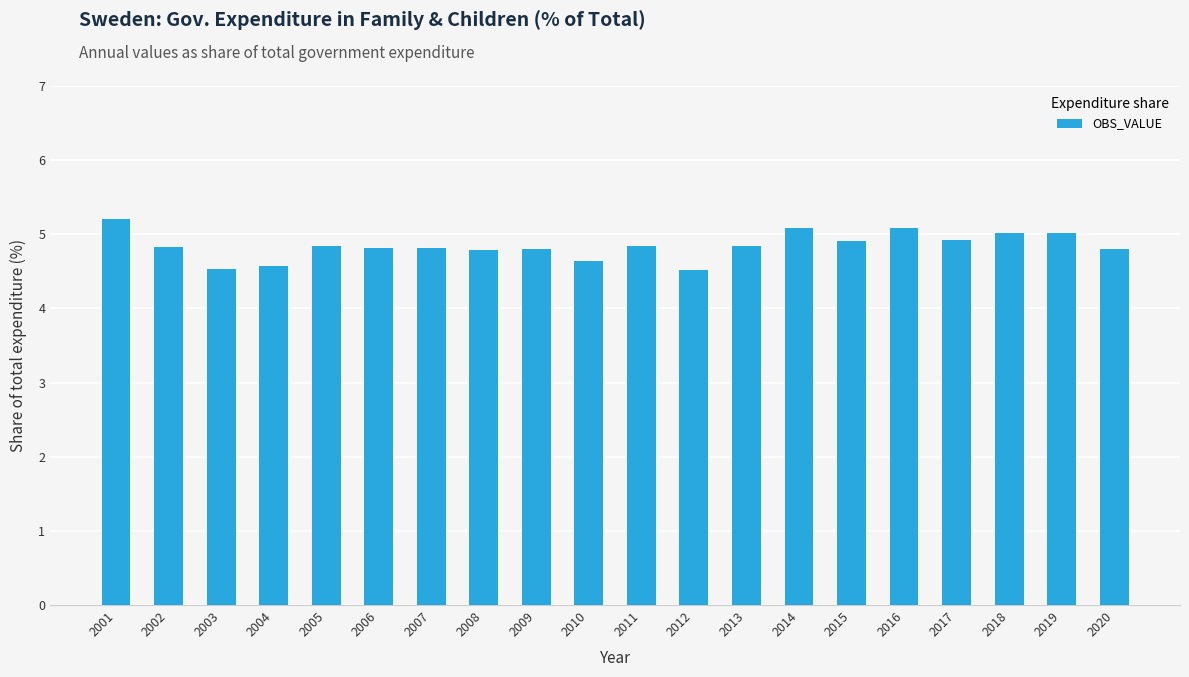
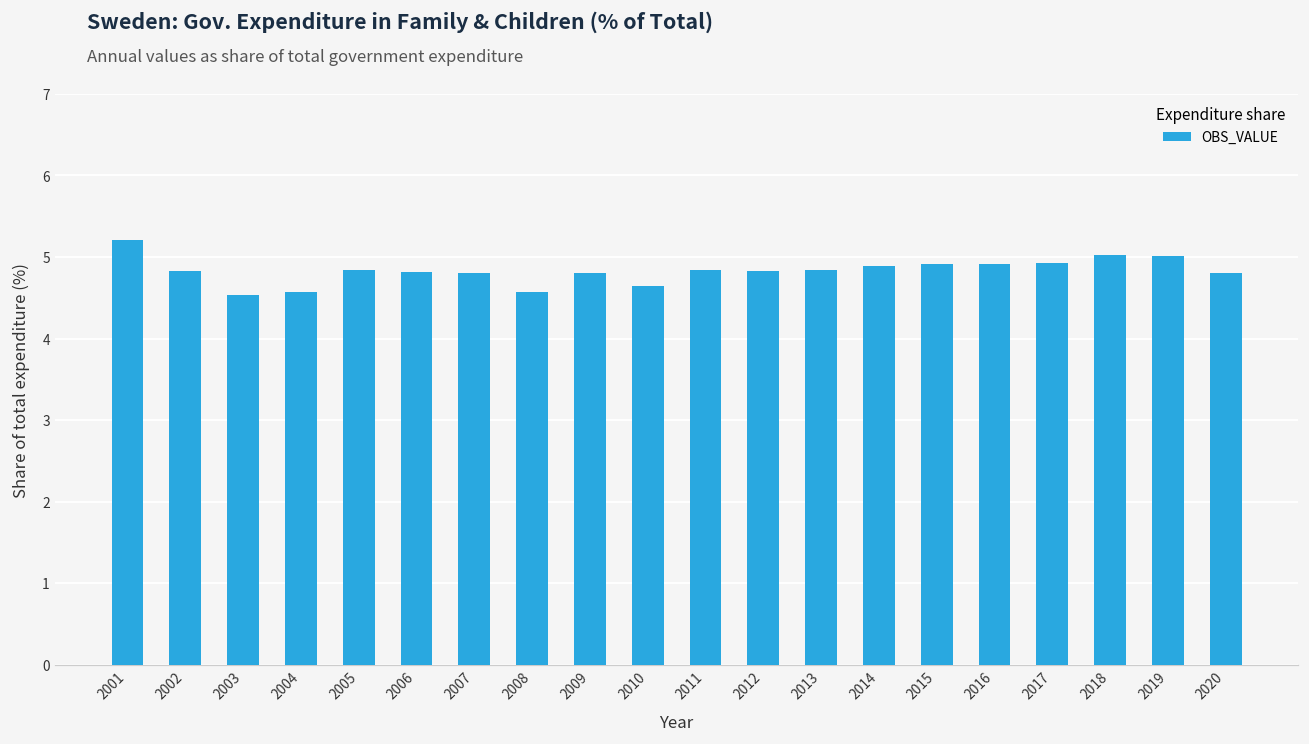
  {
    "2001": 5.2,
    "2002": 4.8,
    "2003": 4.5,
    "2004": 4.6,
    "2005": 4.8,
    "2006": 4.8,
    "2007": 4.8,
-   "2008": 4.8,
+   "2008": 4.6,
    "2009": 4.8,
    "2010": 4.6,
    "2011": 4.8,
-   "2012": 4.5,
+   "2012": 4.8,
    "2013": 4.8,
-   "2014": 5.1,
+   "2014": 4.9,
    "2015": 4.9,
-   "2016": 5.1,
+   "2016": 4.9,
    "2017": 4.9,
    "2018": 5.0,
    "2019": 5.0,
    "2020": 4.8
  }
